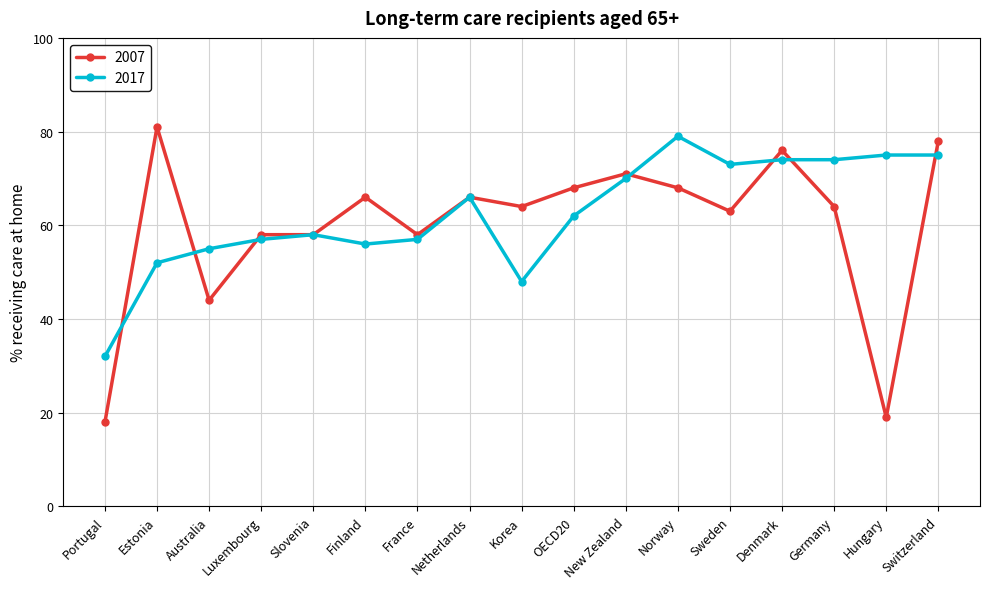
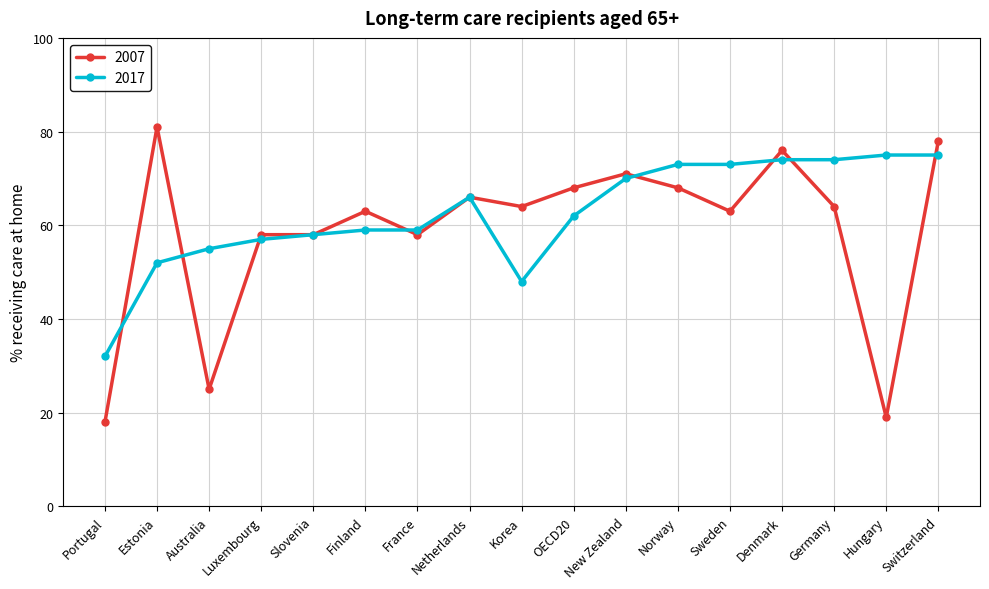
  {
    "2007": {
      "Portugal": 18,
      "Estonia": 81,
-     "Australia": 44,
+     "Australia": 25,
      "Luxembourg": 58,
-     "Finland": 66,
+     "Finland": 63,
      "France": 58,
      "Korea": 64,
      "OECD20": 68,
      "New Zealand": 71,
      "Norway": 68,
      "Sweden": 63,
      "Denmark": 76,
      "Germany": 64,
      "Hungary": 19,
      "Switzerland": 78
    },
    "2017": {
      "Portugal": 32,
      "Estonia": 52,
      "Australia": 55,
      "Luxembourg": 57,
-     "Finland": 56,
-     "France": 57,
+     "Finland": 59,
+     "France": 59,
      "Korea": 48,
      "OECD20": 62,
      "New Zealand": 70,
-     "Norway": 79,
+     "Norway": 73,
      "Sweden": 73,
      "Denmark": 74,
      "Germany": 74,
      "Hungary": 75,
      "Switzerland": 75
    }
  }
